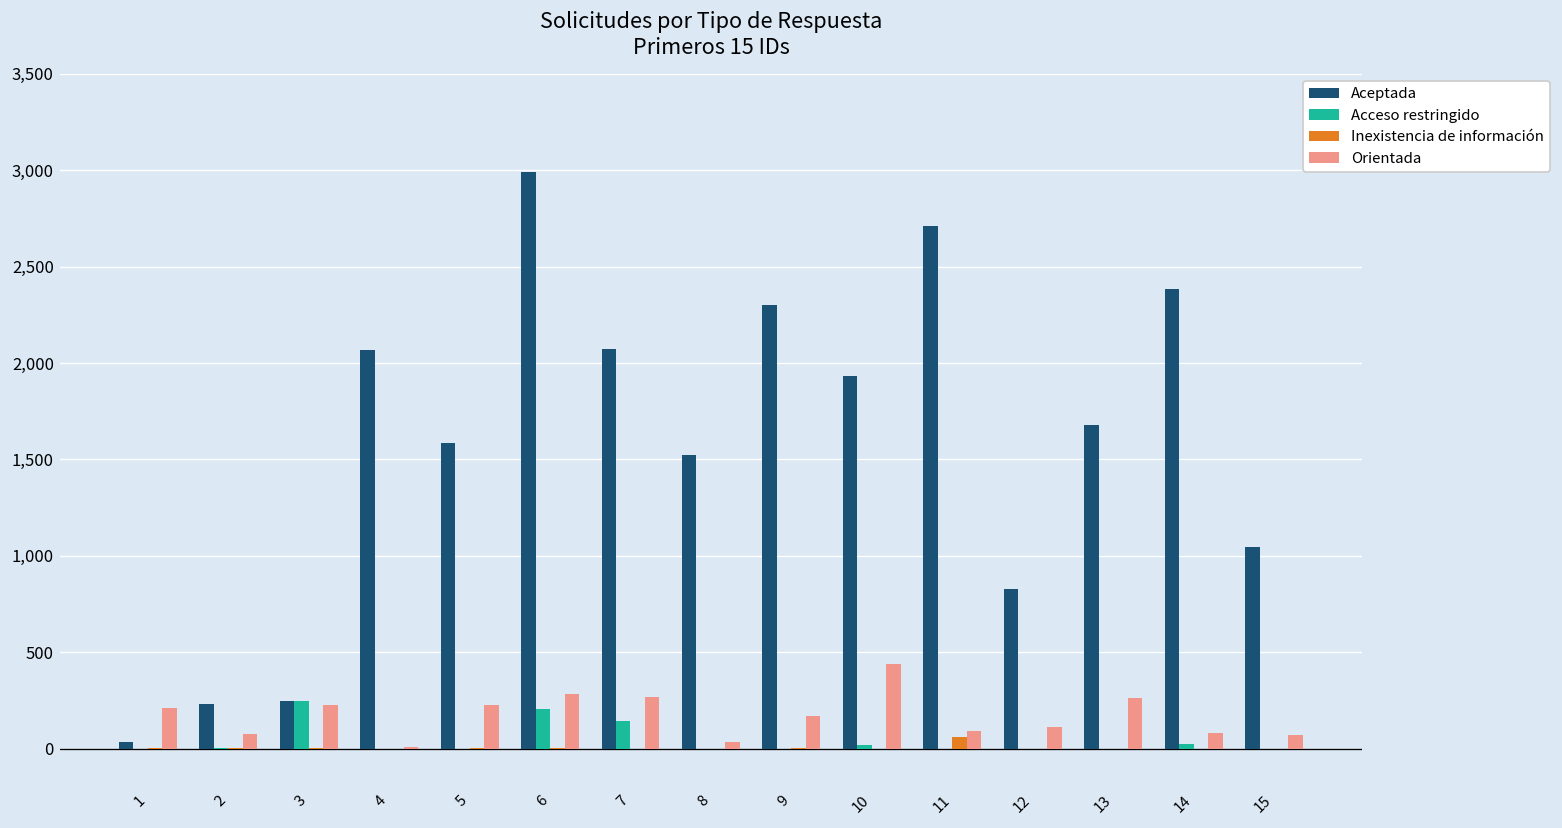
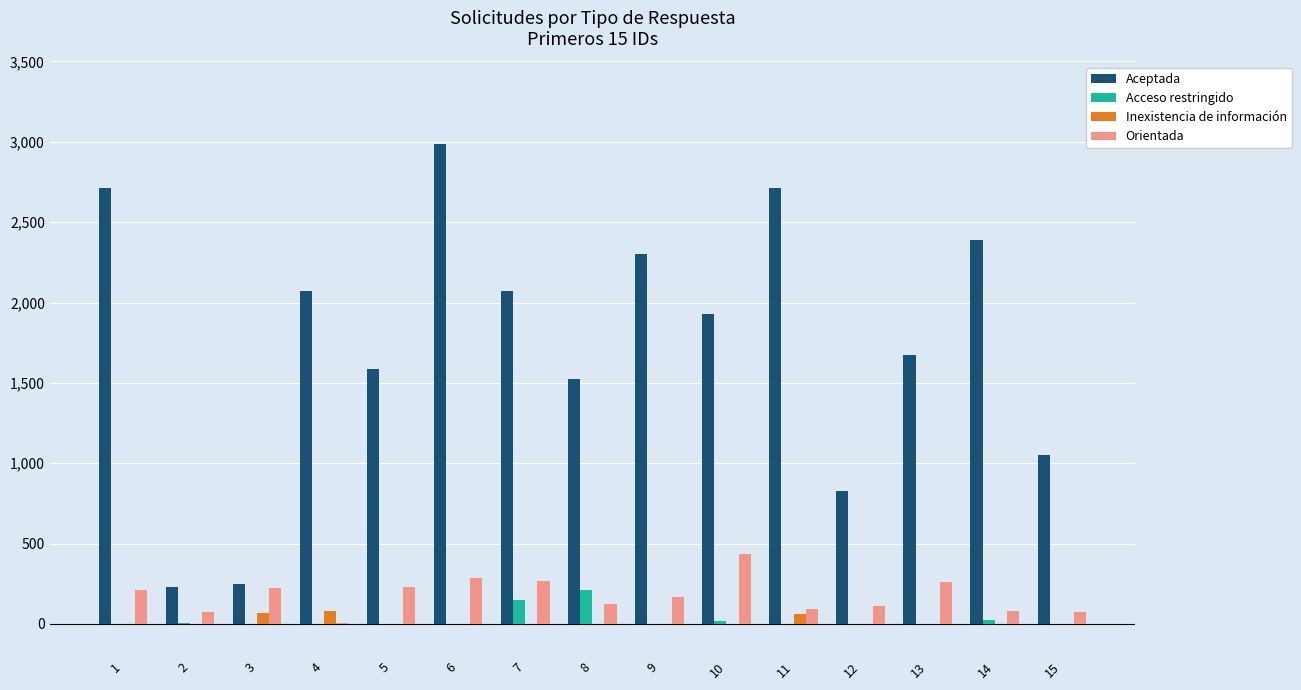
  {
    "Aceptada": {
-     "1": "40",
+     "1": "2,710",
      "2": "230",
      "3": "250",
      "4": "2,070",
      "5": "1,580",
      "6": "2,990",
      "7": "2,070",
      "8": "1,520",
      "9": "2,300",
      "10": "1,930",
      "11": "2,710",
      "12": "830",
      "13": "1,680",
      "14": "2,390",
      "15": "1,050"
    },
    "Acceso restringido": {
      "1": "0",
-     "3": "250",
+     "3": "0",
      "4": "0",
      "5": "0",
-     "6": "210",
+     "6": "0",
      "7": "150",
-     "8": "0",
+     "8": "210",
      "9": "0",
      "10": "20",
      "11": "0",
      "12": "0",
      "13": "0",
      "14": "30",
      "15": "0"
    },
    "Inexistencia de información": {
-     "3": "0",
-     "4": "0",
+     "3": "70",
+     "4": "80",
      "7": "0",
      "8": "0",
      "10": "0",
      "11": "60",
      "12": "0",
      "13": "0",
      "14": "0",
      "15": "0"
    },
    "Orientada": {
      "1": "210",
      "2": "80",
      "3": "220",
      "5": "230",
      "6": "290",
      "7": "270",
-     "8": "40",
+     "8": "120",
      "9": "170",
      "10": "440",
      "11": "90",
      "12": "110",
      "13": "260",
      "14": "80",
      "15": "70"
    }
  }
